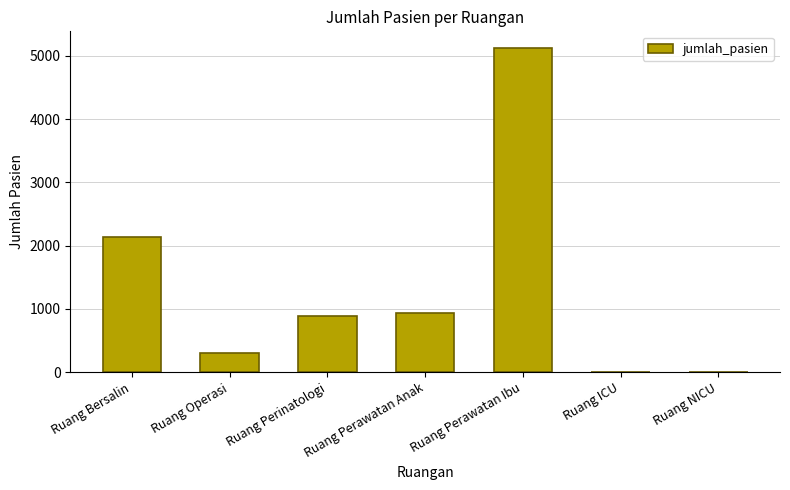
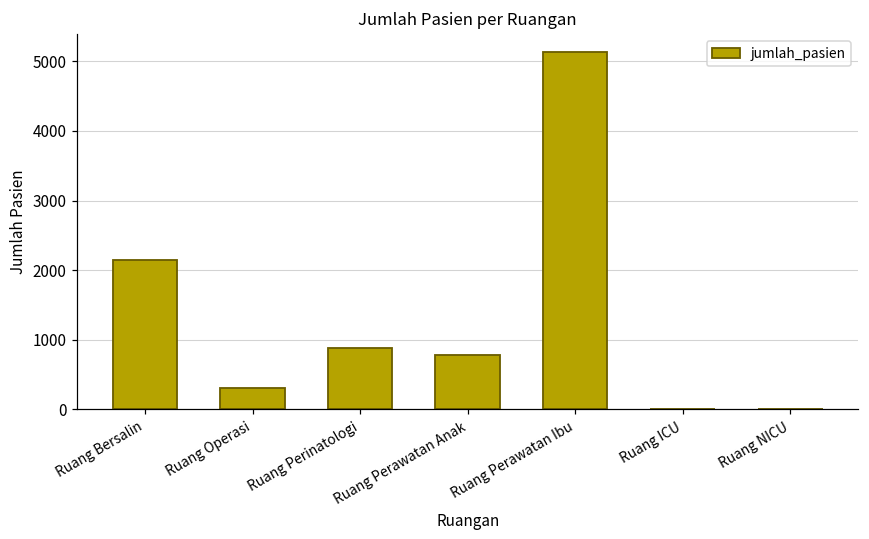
  {
    "Ruang Bersalin": 2100,
    "Ruang Operasi": 300,
    "Ruang Perinatologi": 900,
-   "Ruang Perawatan Anak": 900,
+   "Ruang Perawatan Anak": 800,
    "Ruang Perawatan Ibu": 5100,
    "Ruang NICU": 0
  }
